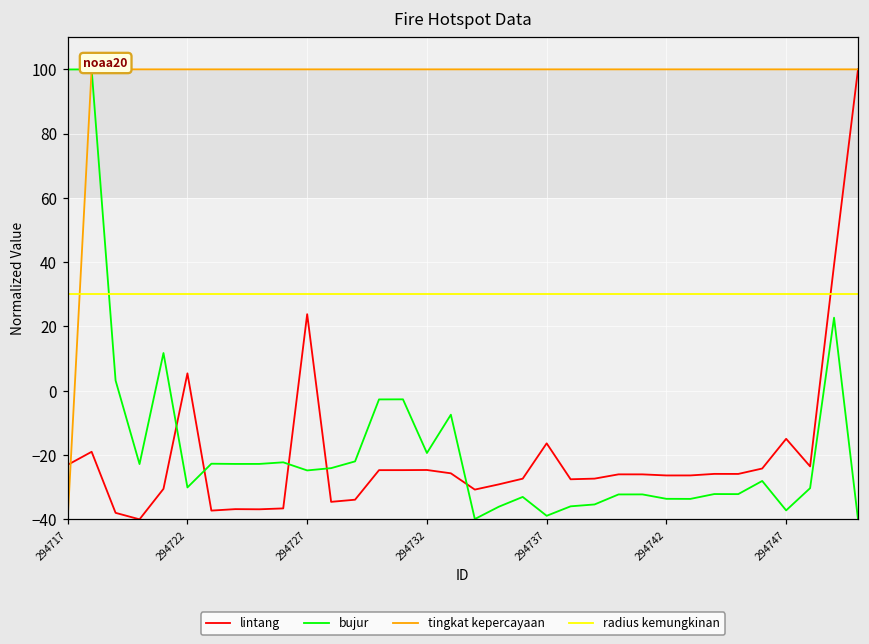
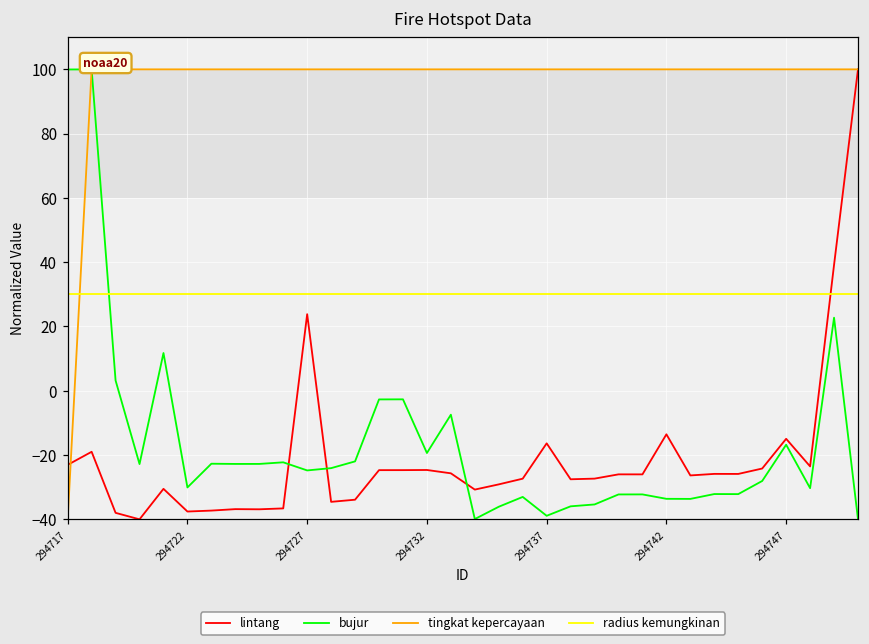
  {
    "lintang": {
      "294717": -23,
-     "294722": 5,
+     "294722": -38,
      "294727": 24,
      "294732": -25,
      "294737": -16,
-     "294742": -26,
+     "294742": -14,
      "294747": -15
    },
    "bujur": {
      "294717": 100,
      "294722": -30,
      "294727": -25,
      "294732": -19,
      "294737": -39,
      "294742": -34,
-     "294747": -37
+     "294747": -17
    },
    "tingkat kepercayaan": {
      "294717": -40,
      "294722": 100,
      "294727": 100,
      "294732": 100,
      "294737": 100,
      "294742": 100,
      "294747": 100
    },
    "radius kemungkinan": {
      "294717": 30,
      "294722": 30,
      "294727": 30,
      "294732": 30,
      "294737": 30,
      "294742": 30,
      "294747": 30
    }
  }
